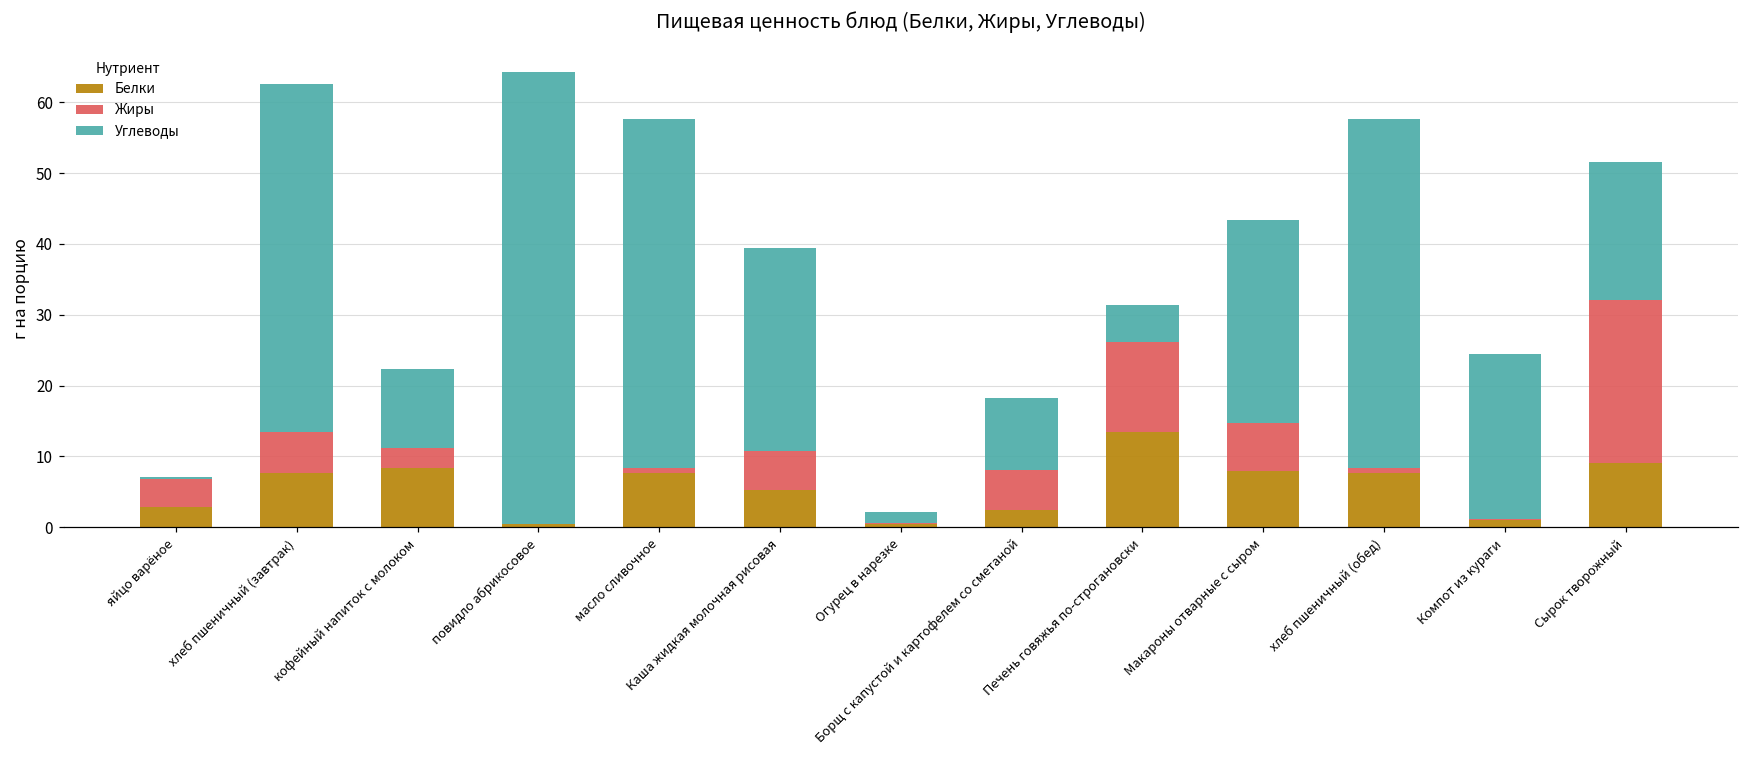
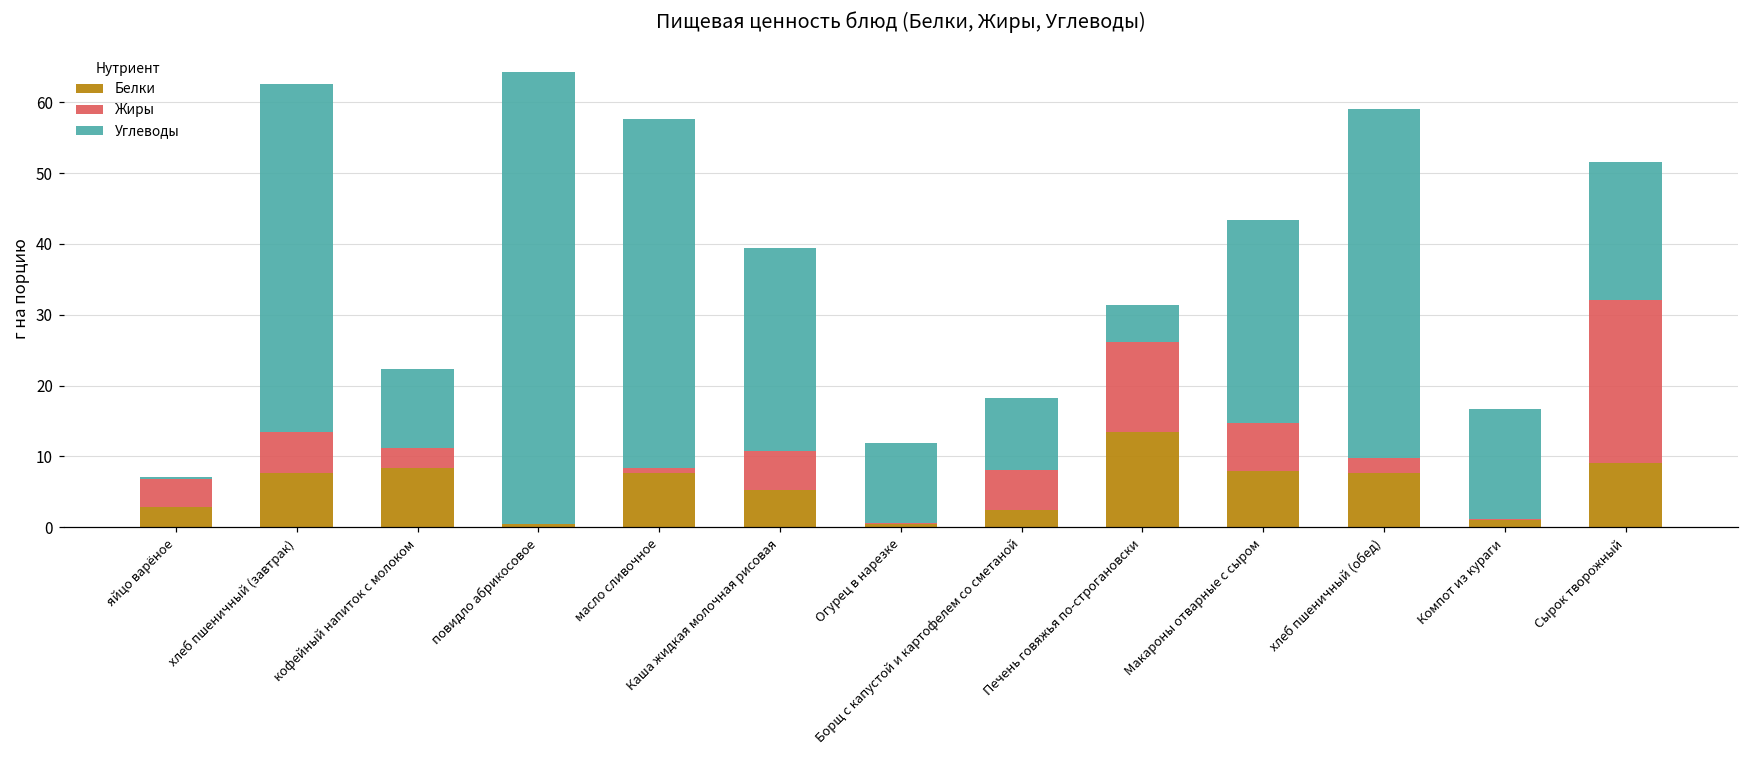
  {
    "Белки": {
      "яйцо варёное": 3,
      "хлеб пшеничный (завтрак)": 8,
      "кофейный напиток с молоком": 8,
      "повидло абрикосовое": 0,
      "масло сливочное": 8,
      "Каша жидкая молочная рисовая": 5,
      "Огурец в нарезке": 1,
      "Борщ с капустой и картофелем со сметаной": 2,
      "Печень говяжья по-строгановски": 13,
      "Макароны отварные с сыром": 8,
      "хлеб пшеничный (обед)": 8,
      "Компот из кураги": 1,
      "Сырок творожный": 9
    },
    "Жиры": {
      "яйцо варёное": 4,
      "хлеб пшеничный (завтрак)": 6,
      "кофейный напиток с молоком": 3,
      "повидло абрикосовое": 0,
      "масло сливочное": 1,
      "Каша жидкая молочная рисовая": 5,
      "Борщ с капустой и картофелем со сметаной": 6,
      "Печень говяжья по-строгановски": 13,
      "Макароны отварные с сыром": 7,
-     "хлеб пшеничный (обед)": 1,
+     "хлеб пшеничный (обед)": 2,
      "Сырок творожный": 23
    },
    "Углеводы": {
      "хлеб пшеничный (завтрак)": 49,
      "кофейный напиток с молоком": 11,
      "повидло абрикосовое": 64,
      "масло сливочное": 49,
      "Каша жидкая молочная рисовая": 29,
-     "Огурец в нарезке": 2,
+     "Огурец в нарезке": 11,
      "Борщ с капустой и картофелем со сметаной": 10,
      "Печень говяжья по-строгановски": 5,
      "Макароны отварные с сыром": 29,
      "хлеб пшеничный (обед)": 49,
-     "Компот из кураги": 23,
+     "Компот из кураги": 16,
      "Сырок творожный": 20
    }
  }
